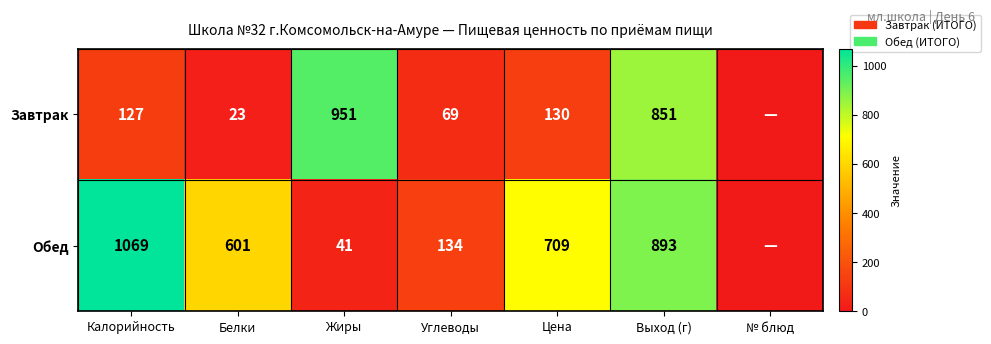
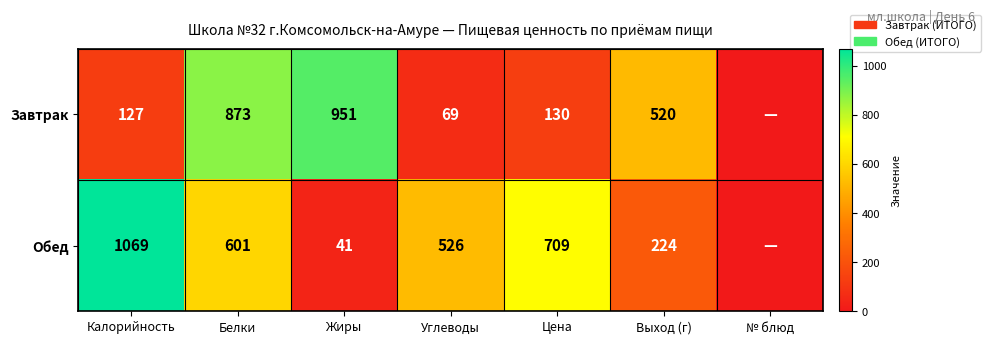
  {
    "Завтрак": {
      "Калорийность": 127,
-     "Белки": 23,
+     "Белки": 873,
      "Жиры": 951,
      "Углеводы": 69,
      "Цена": 130,
-     "Выход (г)": 851
+     "Выход (г)": 520
    },
    "Обед": {
      "Калорийность": 1069,
      "Белки": 601,
      "Жиры": 41,
-     "Углеводы": 134,
+     "Углеводы": 526,
      "Цена": 709,
-     "Выход (г)": 893
+     "Выход (г)": 224
    }
  }
